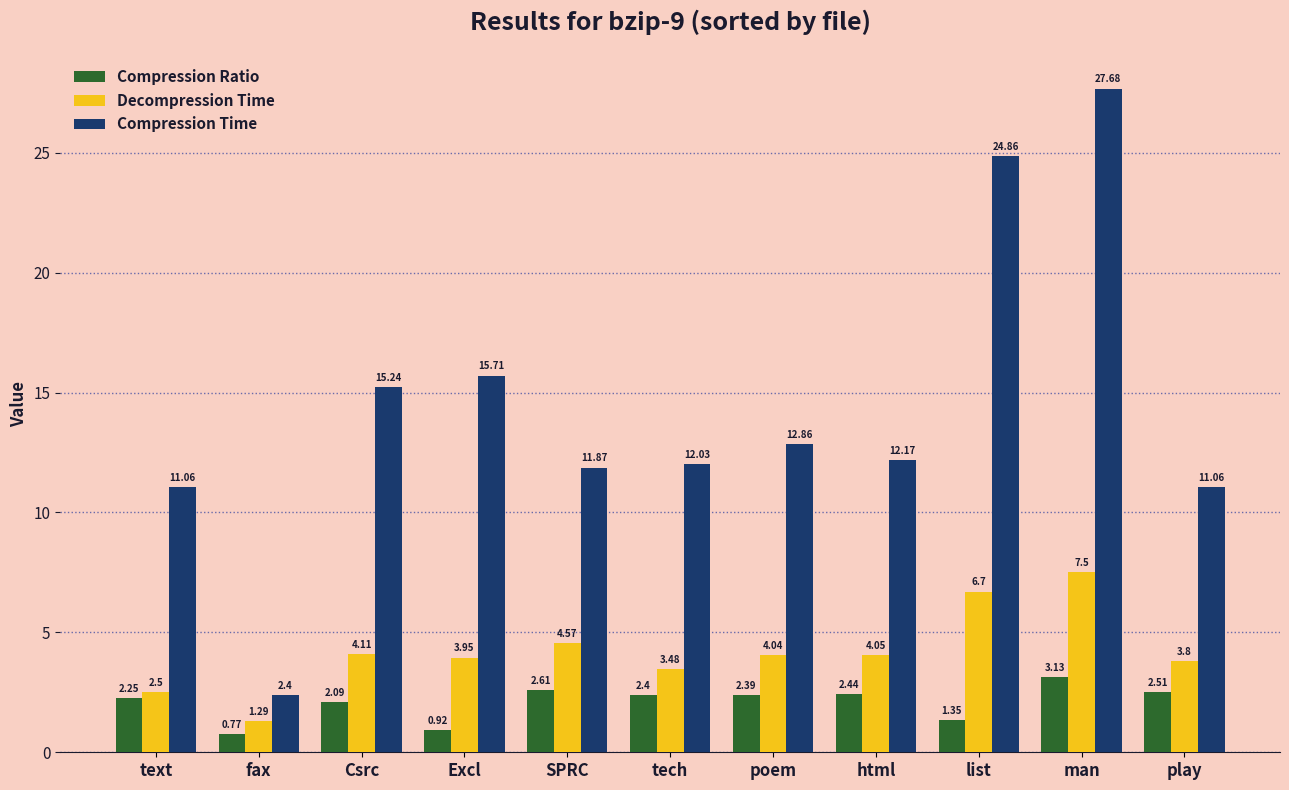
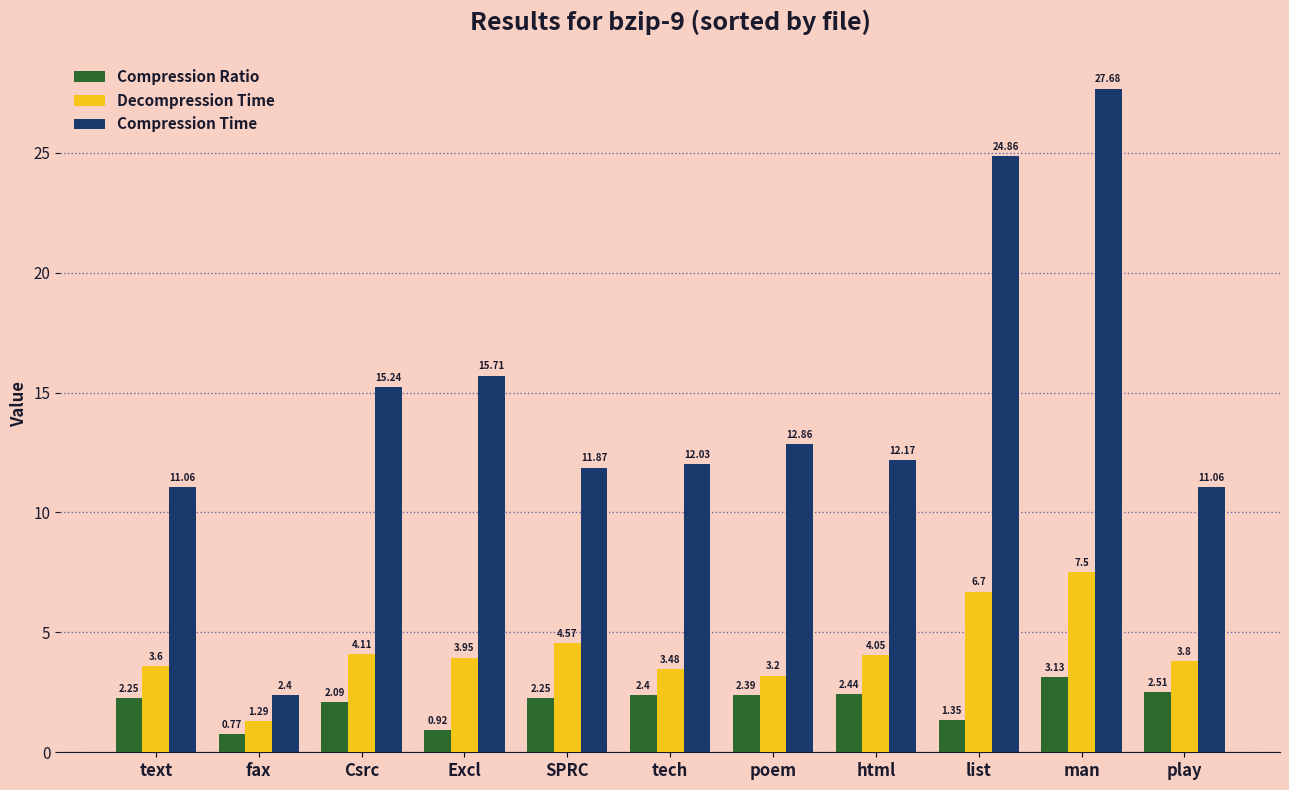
  {
    "Compression Ratio": {
      "text": 2.25,
      "fax": 0.77,
      "Csrc": 2.09,
      "Excl": 0.92,
-     "SPRC": 2.61,
+     "SPRC": 2.25,
      "tech": 2.4,
      "poem": 2.39,
      "html": 2.44,
      "list": 1.35,
      "man": 3.13,
      "play": 2.51
    },
    "Decompression Time": {
-     "text": 2.5,
+     "text": 3.6,
      "fax": 1.29,
      "Csrc": 4.11,
      "Excl": 3.95,
      "SPRC": 4.57,
      "tech": 3.48,
-     "poem": 4.04,
+     "poem": 3.2,
      "html": 4.05,
      "list": 6.7,
      "man": 7.5,
      "play": 3.8
    },
    "Compression Time": {
      "text": 11.06,
      "fax": 2.4,
      "Csrc": 15.24,
      "Excl": 15.71,
      "SPRC": 11.87,
      "tech": 12.03,
      "poem": 12.86,
      "html": 12.17,
      "list": 24.86,
      "man": 27.68,
      "play": 11.06
    }
  }
